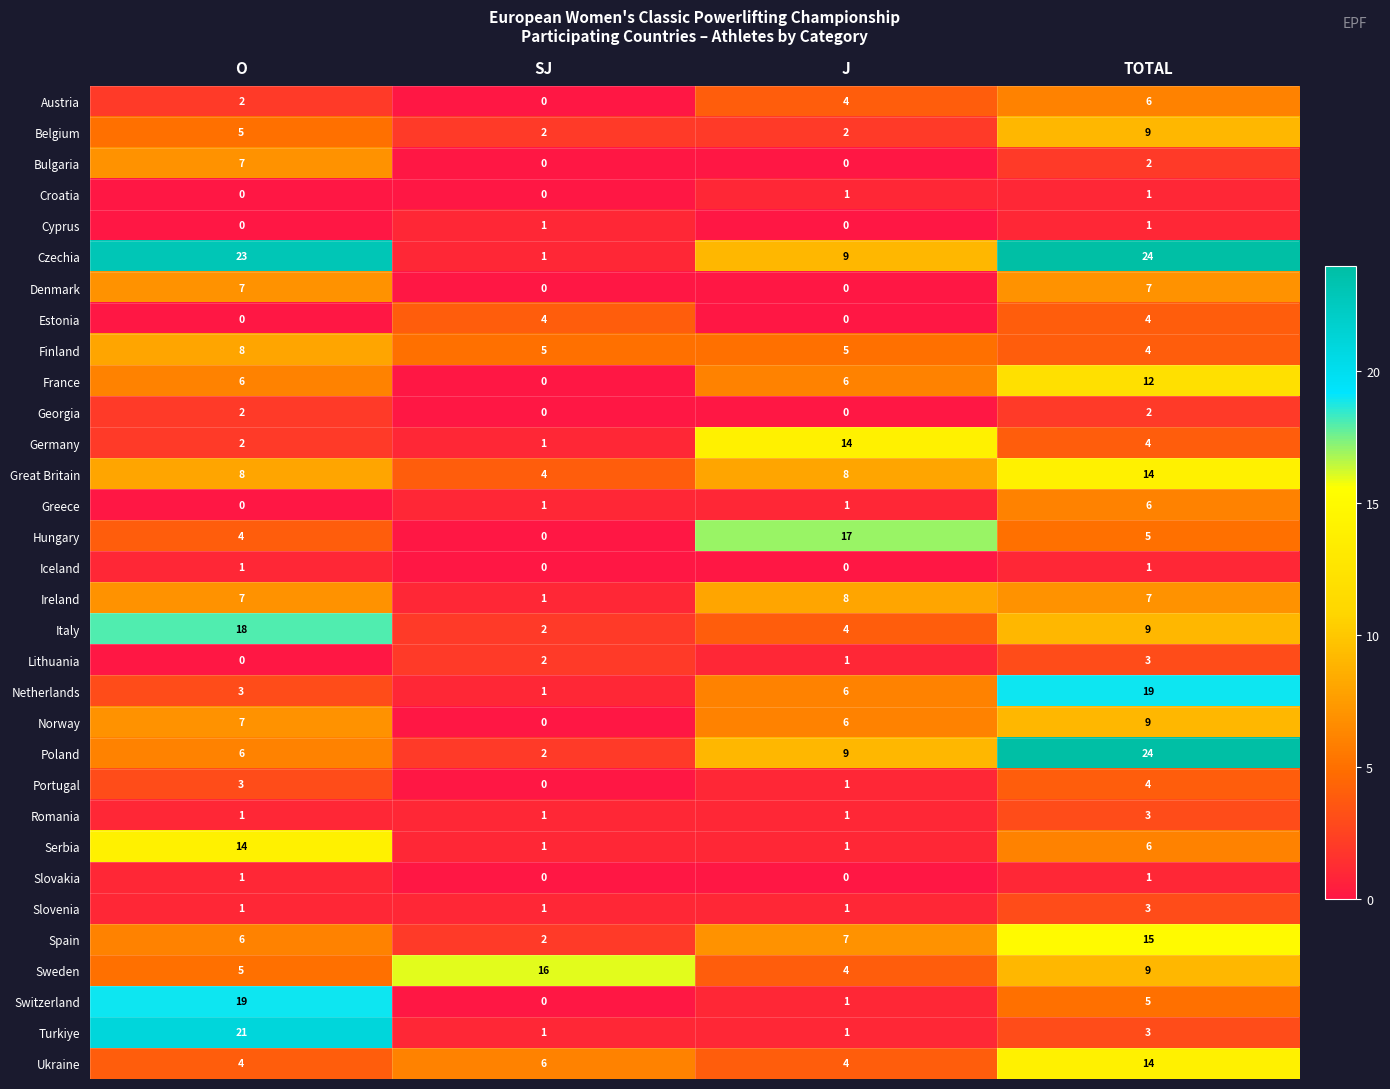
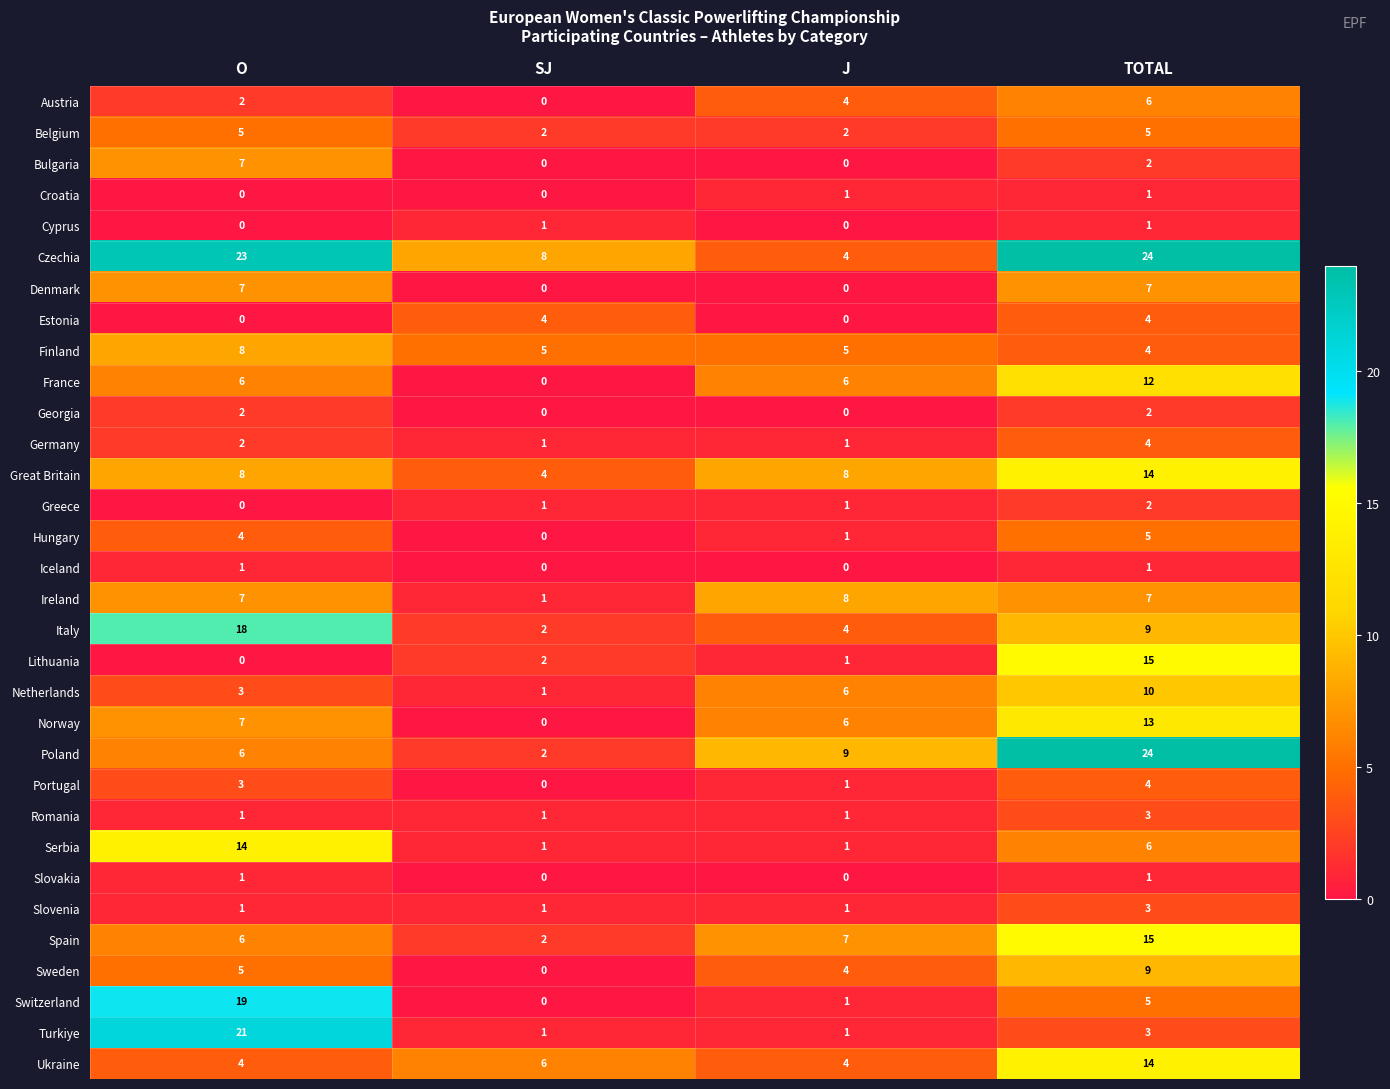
  {
    "Austria": {
      "O": 2,
      "SJ": 0,
      "J": 4,
      "TOTAL": 6
    },
    "Belgium": {
      "O": 5,
      "SJ": 2,
      "J": 2,
-     "TOTAL": 9
+     "TOTAL": 5
    },
    "Bulgaria": {
      "O": 7,
      "SJ": 0,
      "J": 0,
      "TOTAL": 2
    },
    "Croatia": {
      "O": 0,
      "SJ": 0,
      "J": 1,
      "TOTAL": 1
    },
    "Cyprus": {
      "O": 0,
      "SJ": 1,
      "J": 0,
      "TOTAL": 1
    },
    "Czechia": {
      "O": 23,
-     "SJ": 1,
-     "J": 9,
+     "SJ": 8,
+     "J": 4,
      "TOTAL": 24
    },
    "Denmark": {
      "O": 7,
      "SJ": 0,
      "J": 0,
      "TOTAL": 7
    },
    "Estonia": {
      "O": 0,
      "SJ": 4,
      "J": 0,
      "TOTAL": 4
    },
    "Finland": {
      "O": 8,
      "SJ": 5,
      "J": 5,
      "TOTAL": 4
    },
    "France": {
      "O": 6,
      "SJ": 0,
      "J": 6,
      "TOTAL": 12
    },
    "Georgia": {
      "O": 2,
      "SJ": 0,
      "J": 0,
      "TOTAL": 2
    },
    "Germany": {
      "O": 2,
      "SJ": 1,
-     "J": 14,
+     "J": 1,
      "TOTAL": 4
    },
    "Great Britain": {
      "O": 8,
      "SJ": 4,
      "J": 8,
      "TOTAL": 14
    },
    "Greece": {
      "O": 0,
      "SJ": 1,
      "J": 1,
-     "TOTAL": 6
+     "TOTAL": 2
    },
    "Hungary": {
      "O": 4,
      "SJ": 0,
-     "J": 17,
+     "J": 1,
      "TOTAL": 5
    },
    "Iceland": {
      "O": 1,
      "SJ": 0,
      "J": 0,
      "TOTAL": 1
    },
    "Ireland": {
      "O": 7,
      "SJ": 1,
      "J": 8,
      "TOTAL": 7
    },
    "Italy": {
      "O": 18,
      "SJ": 2,
      "J": 4,
      "TOTAL": 9
    },
    "Lithuania": {
      "O": 0,
      "SJ": 2,
      "J": 1,
-     "TOTAL": 3
+     "TOTAL": 15
    },
    "Netherlands": {
      "O": 3,
      "SJ": 1,
      "J": 6,
-     "TOTAL": 19
+     "TOTAL": 10
    },
    "Norway": {
      "O": 7,
      "SJ": 0,
      "J": 6,
-     "TOTAL": 9
+     "TOTAL": 13
    },
    "Poland": {
      "O": 6,
      "SJ": 2,
      "J": 9,
      "TOTAL": 24
    },
    "Portugal": {
      "O": 3,
      "SJ": 0,
      "J": 1,
      "TOTAL": 4
    },
    "Romania": {
      "O": 1,
      "SJ": 1,
      "J": 1,
      "TOTAL": 3
    },
    "Serbia": {
      "O": 14,
      "SJ": 1,
      "J": 1,
      "TOTAL": 6
    },
    "Slovakia": {
      "O": 1,
      "SJ": 0,
      "J": 0,
      "TOTAL": 1
    },
    "Slovenia": {
      "O": 1,
      "SJ": 1,
      "J": 1,
      "TOTAL": 3
    },
    "Spain": {
      "O": 6,
      "SJ": 2,
      "J": 7,
      "TOTAL": 15
    },
    "Sweden": {
      "O": 5,
-     "SJ": 16,
+     "SJ": 0,
      "J": 4,
      "TOTAL": 9
    },
    "Switzerland": {
      "O": 19,
      "SJ": 0,
      "J": 1,
      "TOTAL": 5
    },
    "Turkiye": {
      "O": 21,
      "SJ": 1,
      "J": 1,
      "TOTAL": 3
    },
    "Ukraine": {
      "O": 4,
      "SJ": 6,
      "J": 4,
      "TOTAL": 14
    }
  }
